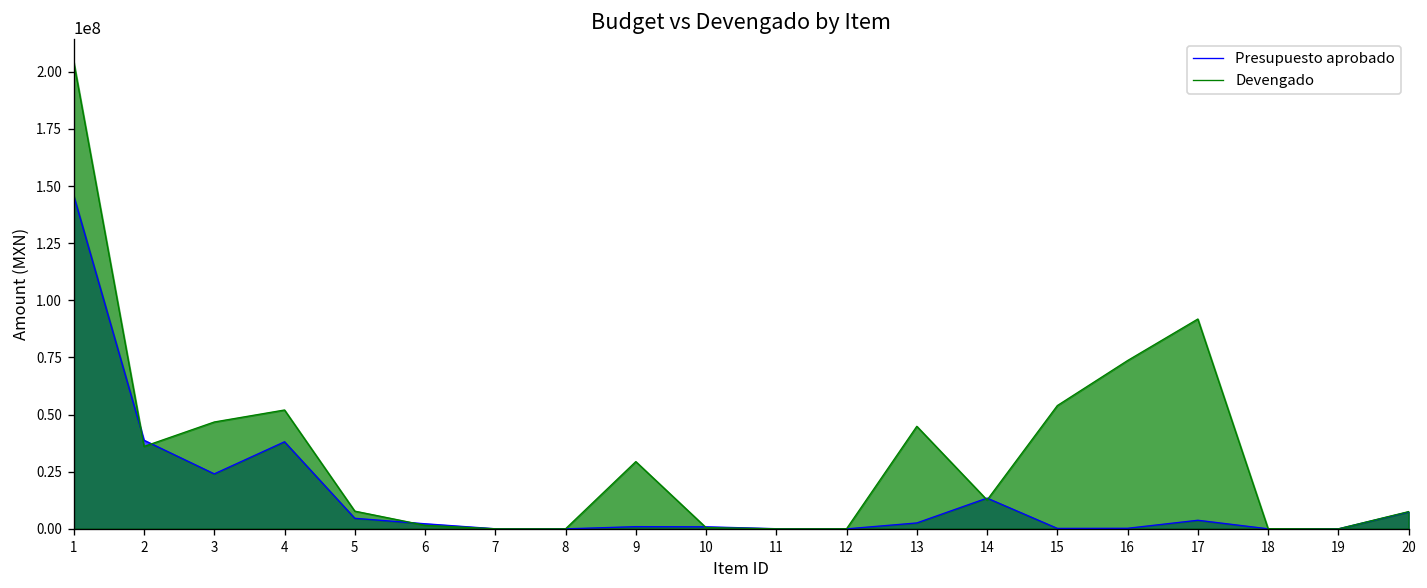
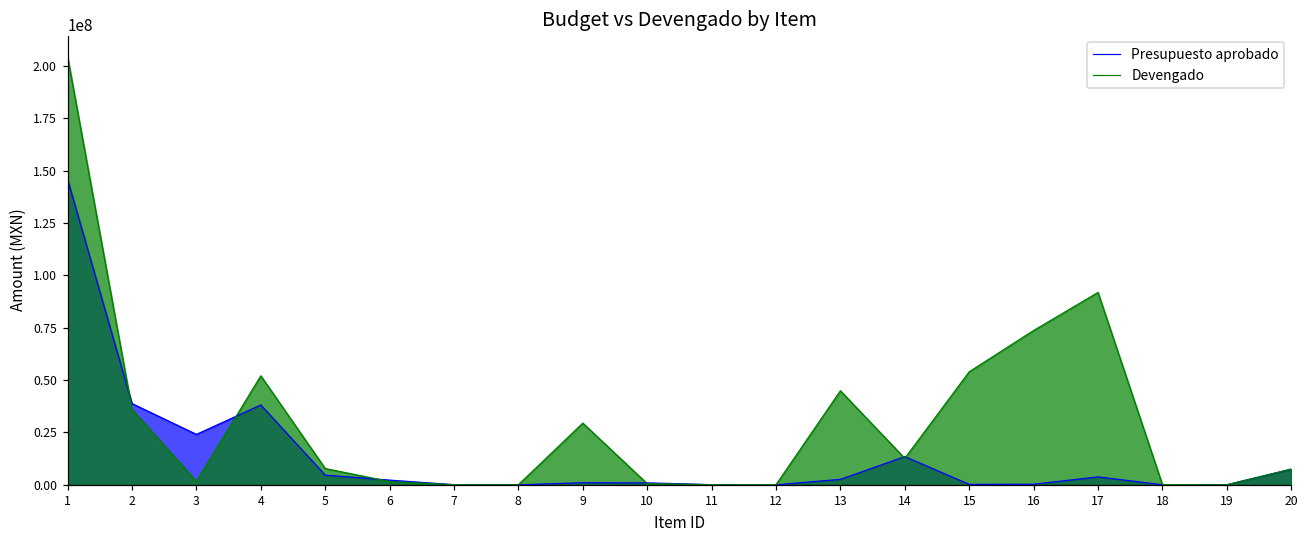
  {
    "Presupuesto aprobado": {
      "1": 146000000,
      "2": 39000000,
      "3": 24000000,
      "4": 38000000,
      "5": 5000000,
      "9": 1000000,
      "13": 3000000,
      "15": 0,
      "16": 0,
      "17": 4000000
    },
    "Devengado": {
      "1": 204000000,
      "2": 36000000,
-     "3": 47000000,
+     "3": 2000000,
      "4": 52000000,
      "5": 8000000,
      "9": 29000000,
      "13": 45000000,
      "15": 54000000,
      "16": 74000000,
      "17": 92000000
    }
  }
